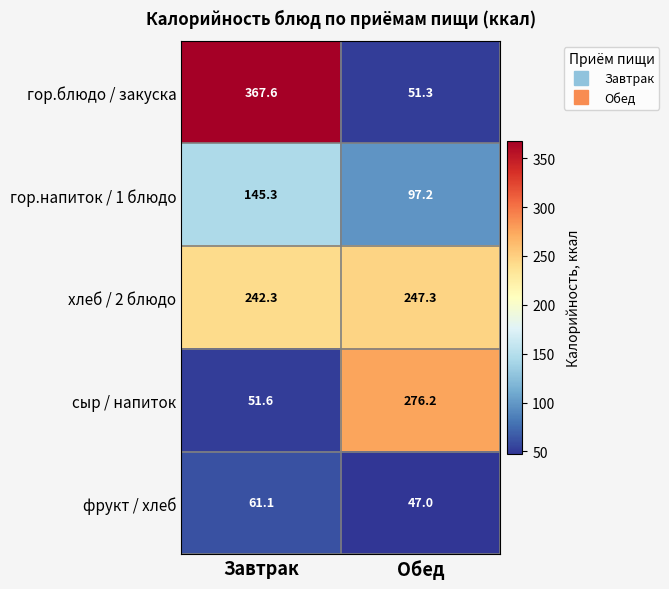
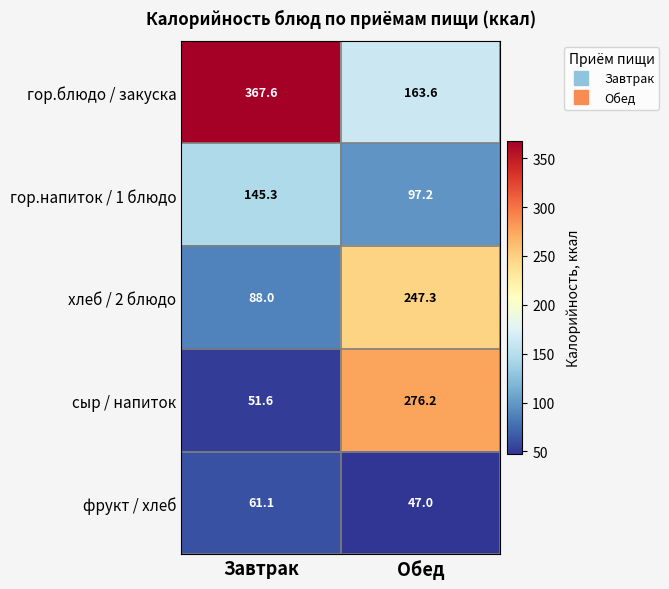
  {
    "гор.блюдо / закуска": {
      "Завтрак": 367.6,
-     "Обед": 51.3
+     "Обед": 163.6
    },
    "гор.напиток / 1 блюдо": {
      "Завтрак": 145.3,
      "Обед": 97.2
    },
    "хлеб / 2 блюдо": {
-     "Завтрак": 242.3,
+     "Завтрак": 88.0,
      "Обед": 247.3
    },
    "сыр / напиток": {
      "Завтрак": 51.6,
      "Обед": 276.2
    },
    "фрукт / хлеб": {
      "Завтрак": 61.1,
      "Обед": 47.0
    }
  }
